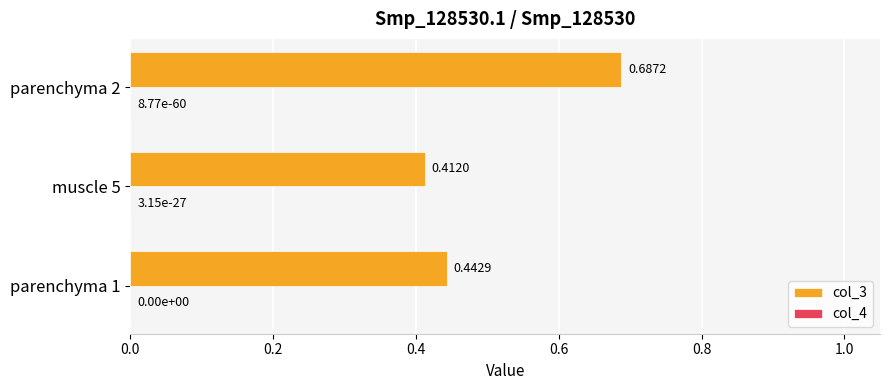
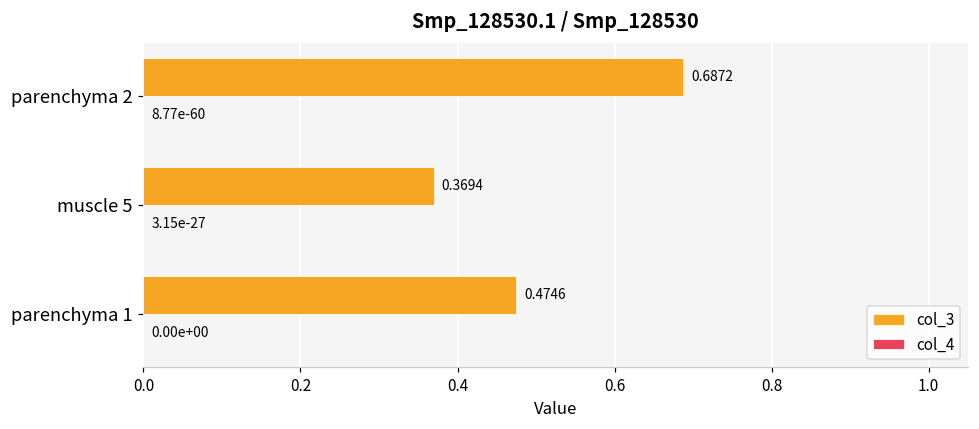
  {
    "col_3": {
      "parenchyma 2": "0.6872",
-     "muscle 5": "0.4120",
-     "parenchyma 1": "0.4429"
+     "muscle 5": "0.3694",
+     "parenchyma 1": "0.4746"
    },
    "col_4": {
      "parenchyma 2": "8.77e-60",
      "muscle 5": "3.15e-27",
      "parenchyma 1": "0.00e+00"
    }
  }
